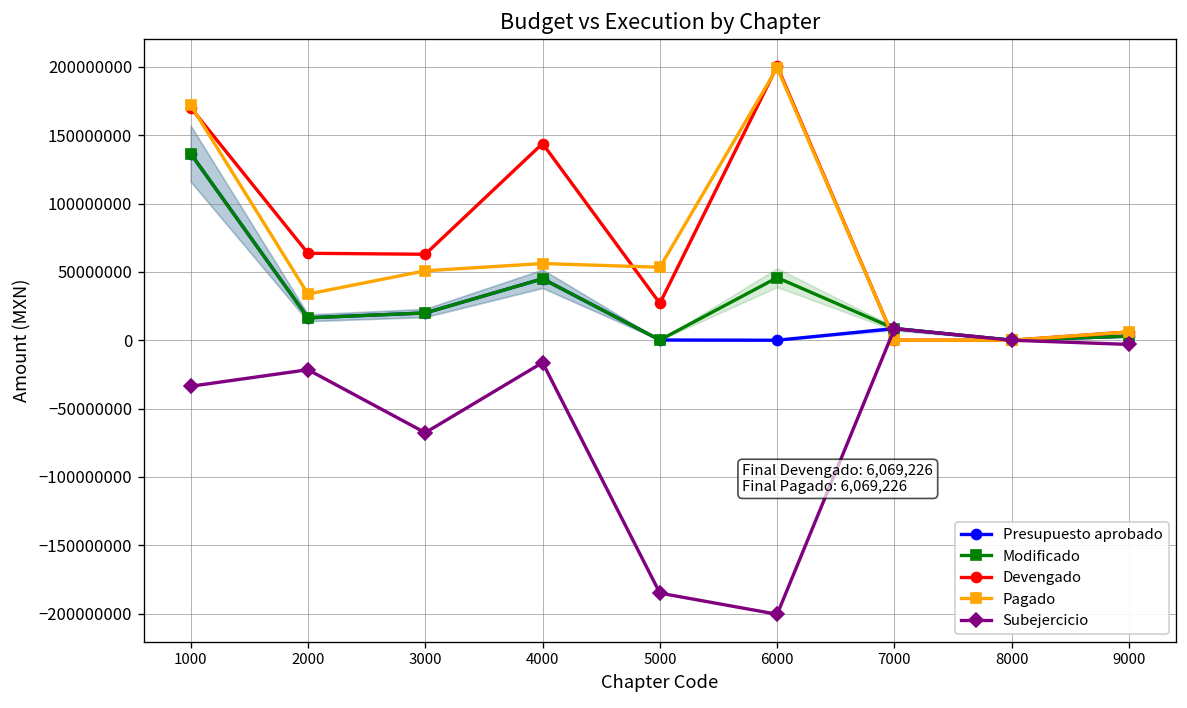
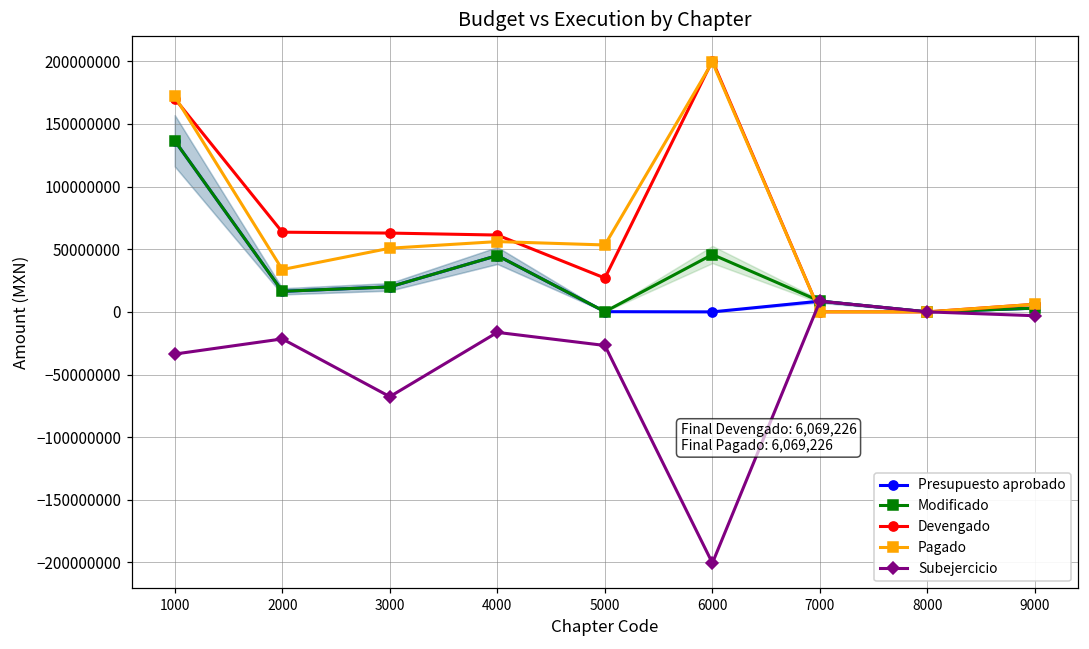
  {
    "Devengado": {
      "2000": 64000000,
      "3000": 63000000,
-     "4000": 144000000,
+     "4000": 61000000,
      "5000": 27000000
    },
    "Pagado": {
      "2000": 34000000,
      "3000": 51000000,
      "4000": 56000000,
      "5000": 53000000
    },
    "Subejercicio": {
      "1000": -34000000,
      "2000": -22000000,
      "3000": -68000000,
      "4000": -16000000,
-     "5000": -185000000,
+     "5000": -27000000,
      "6000": -200000000,
      "9000": -3000000
    }
  }
